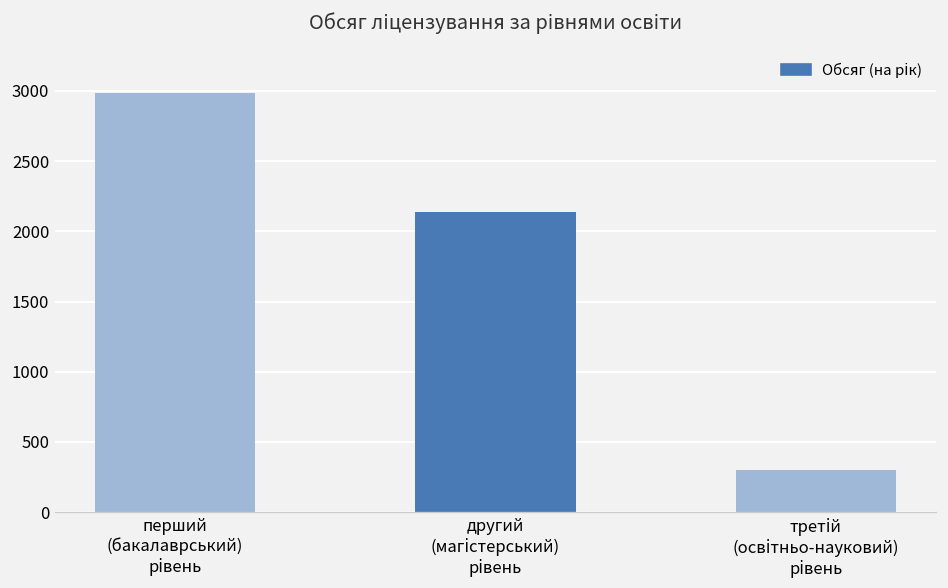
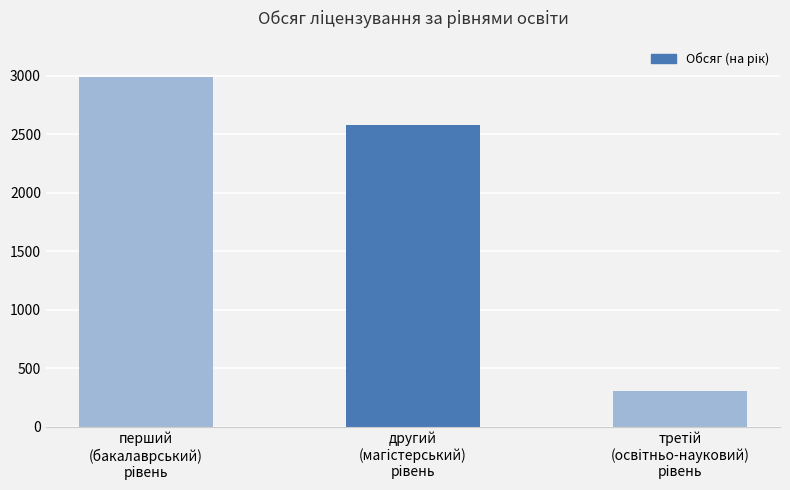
  {
    "перший (бакалаврський) рівень": 2990,
-   "другий (магістерський) рівень": 2140,
+   "другий (магістерський) рівень": 2580,
    "третій (освітньо-науковий) рівень": 300
  }
